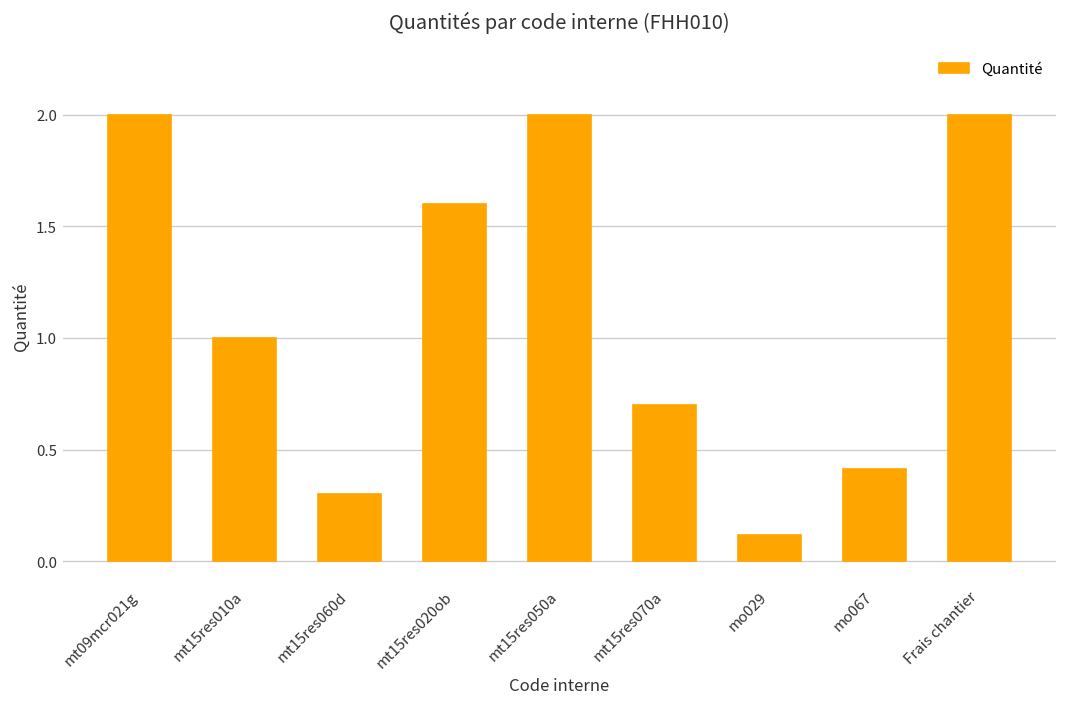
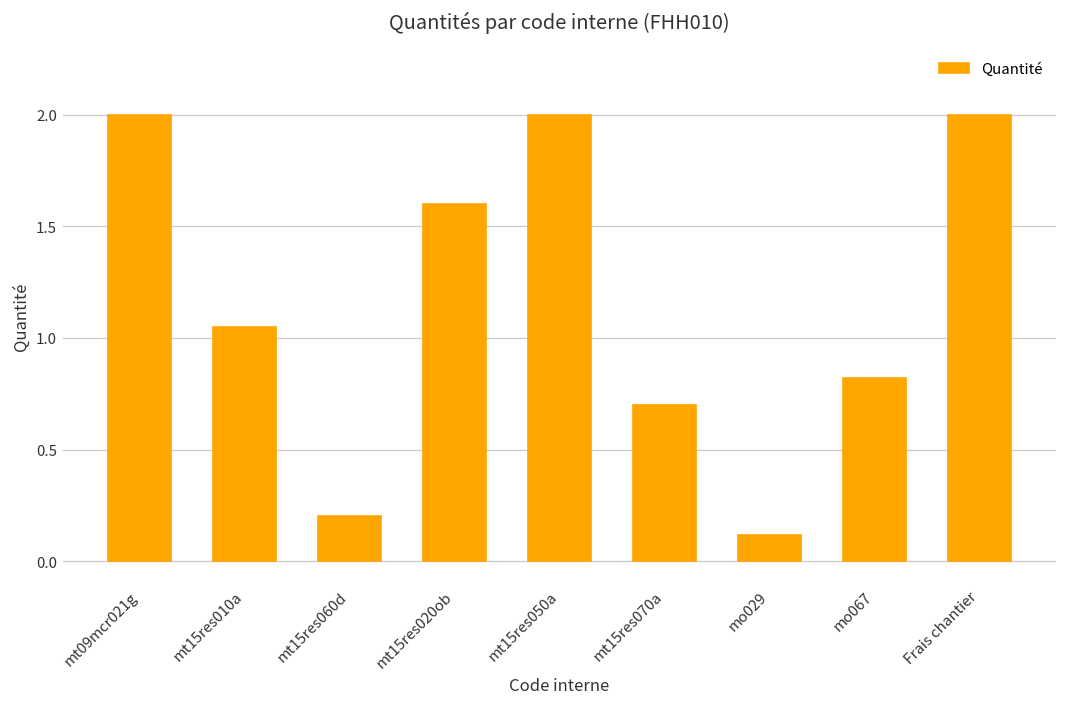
  {
    "mt09mcr021g": 2.00,
-   "mt15res010a": 1.00,
-   "mt15res060d": 0.3,
+   "mt15res010a": 1.05,
+   "mt15res060d": 0.2,
    "mt15res020ob": 1.60,
    "mt15res050a": 2.00,
    "mt15res070a": 0.70,
    "mo029": 0.12,
-   "mo067": 0.41,
+   "mo067": 0.82,
    "Frais chantier": 2.00
  }
